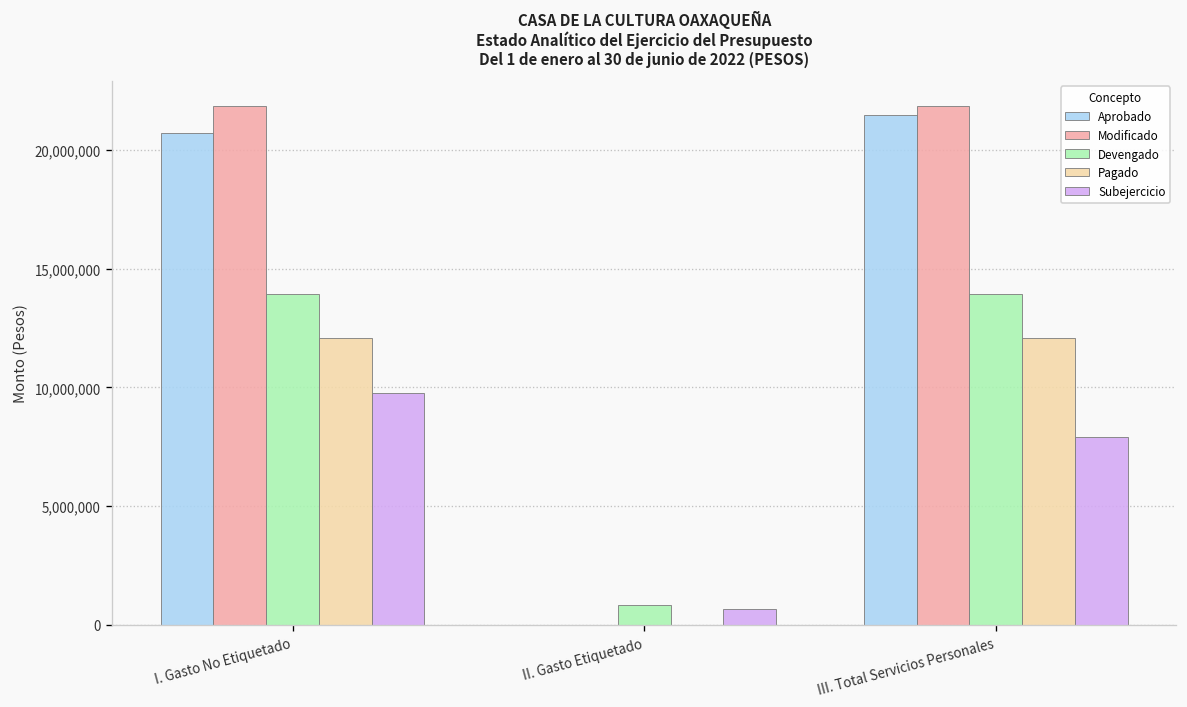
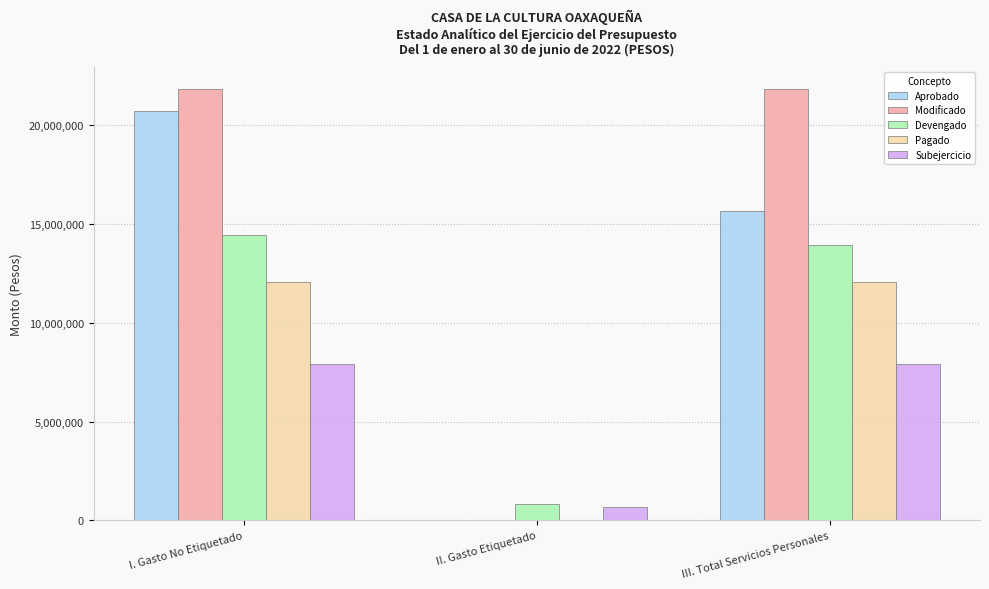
  {
    "Aprobado": {
      "I. Gasto No Etiquetado": "20,700,000",
      "II. Gasto Etiquetado": "0",
-     "III. Total Servicios Personales": "21,500,000"
+     "III. Total Servicios Personales": "15,700,000"
    },
    "Devengado": {
-     "I. Gasto No Etiquetado": "13,900,000",
+     "I. Gasto No Etiquetado": "14,400,000",
      "II. Gasto Etiquetado": "800,000",
      "III. Total Servicios Personales": "13,900,000"
    },
    "Subejercicio": {
-     "I. Gasto No Etiquetado": "9,800,000",
+     "I. Gasto No Etiquetado": "7,900,000",
      "II. Gasto Etiquetado": "700,000",
      "III. Total Servicios Personales": "7,900,000"
    }
  }
